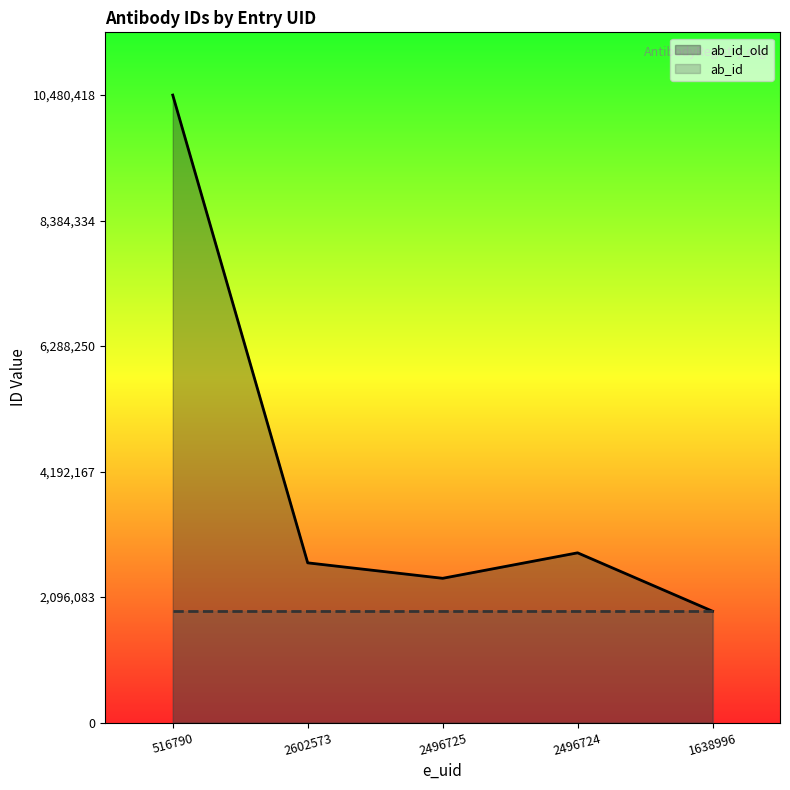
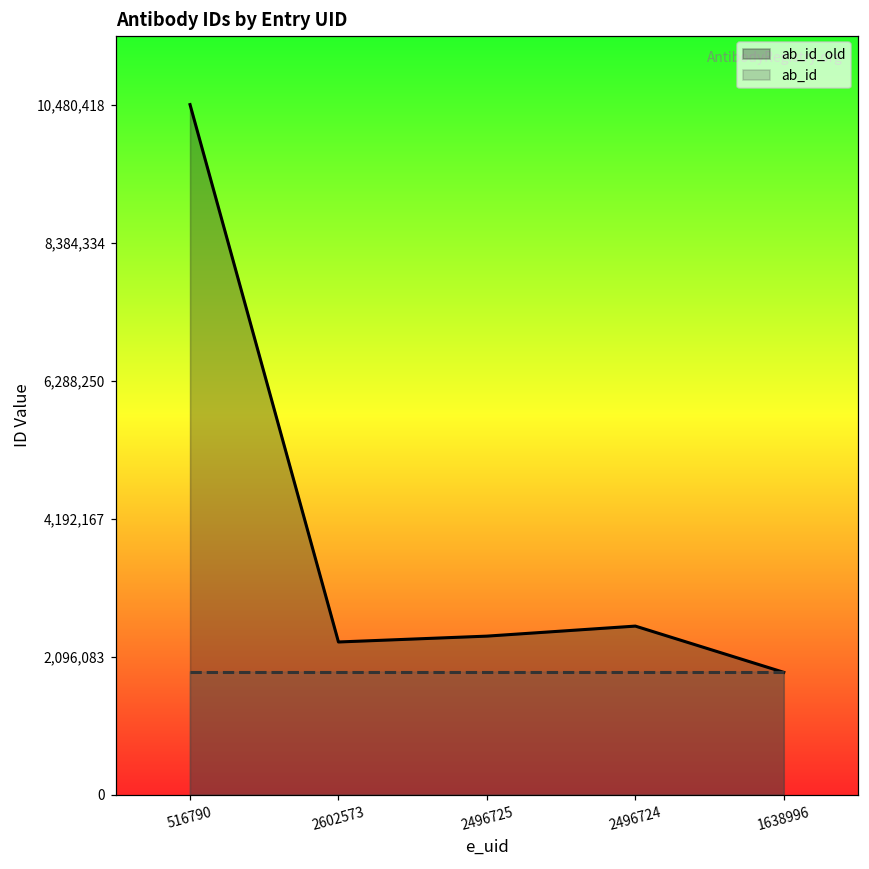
  {
    "ab_id_old": {
      "516790": "10,500,000",
-     "2602573": "2,700,000",
+     "2602573": "2,300,000",
      "2496725": "2,400,000",
-     "2496724": "2,800,000"
+     "2496724": "2,600,000"
    },
    "ab_id": {
      "516790": "1,900,000",
      "2602573": "1,900,000",
      "2496725": "1,900,000",
      "2496724": "1,900,000"
    }
  }
